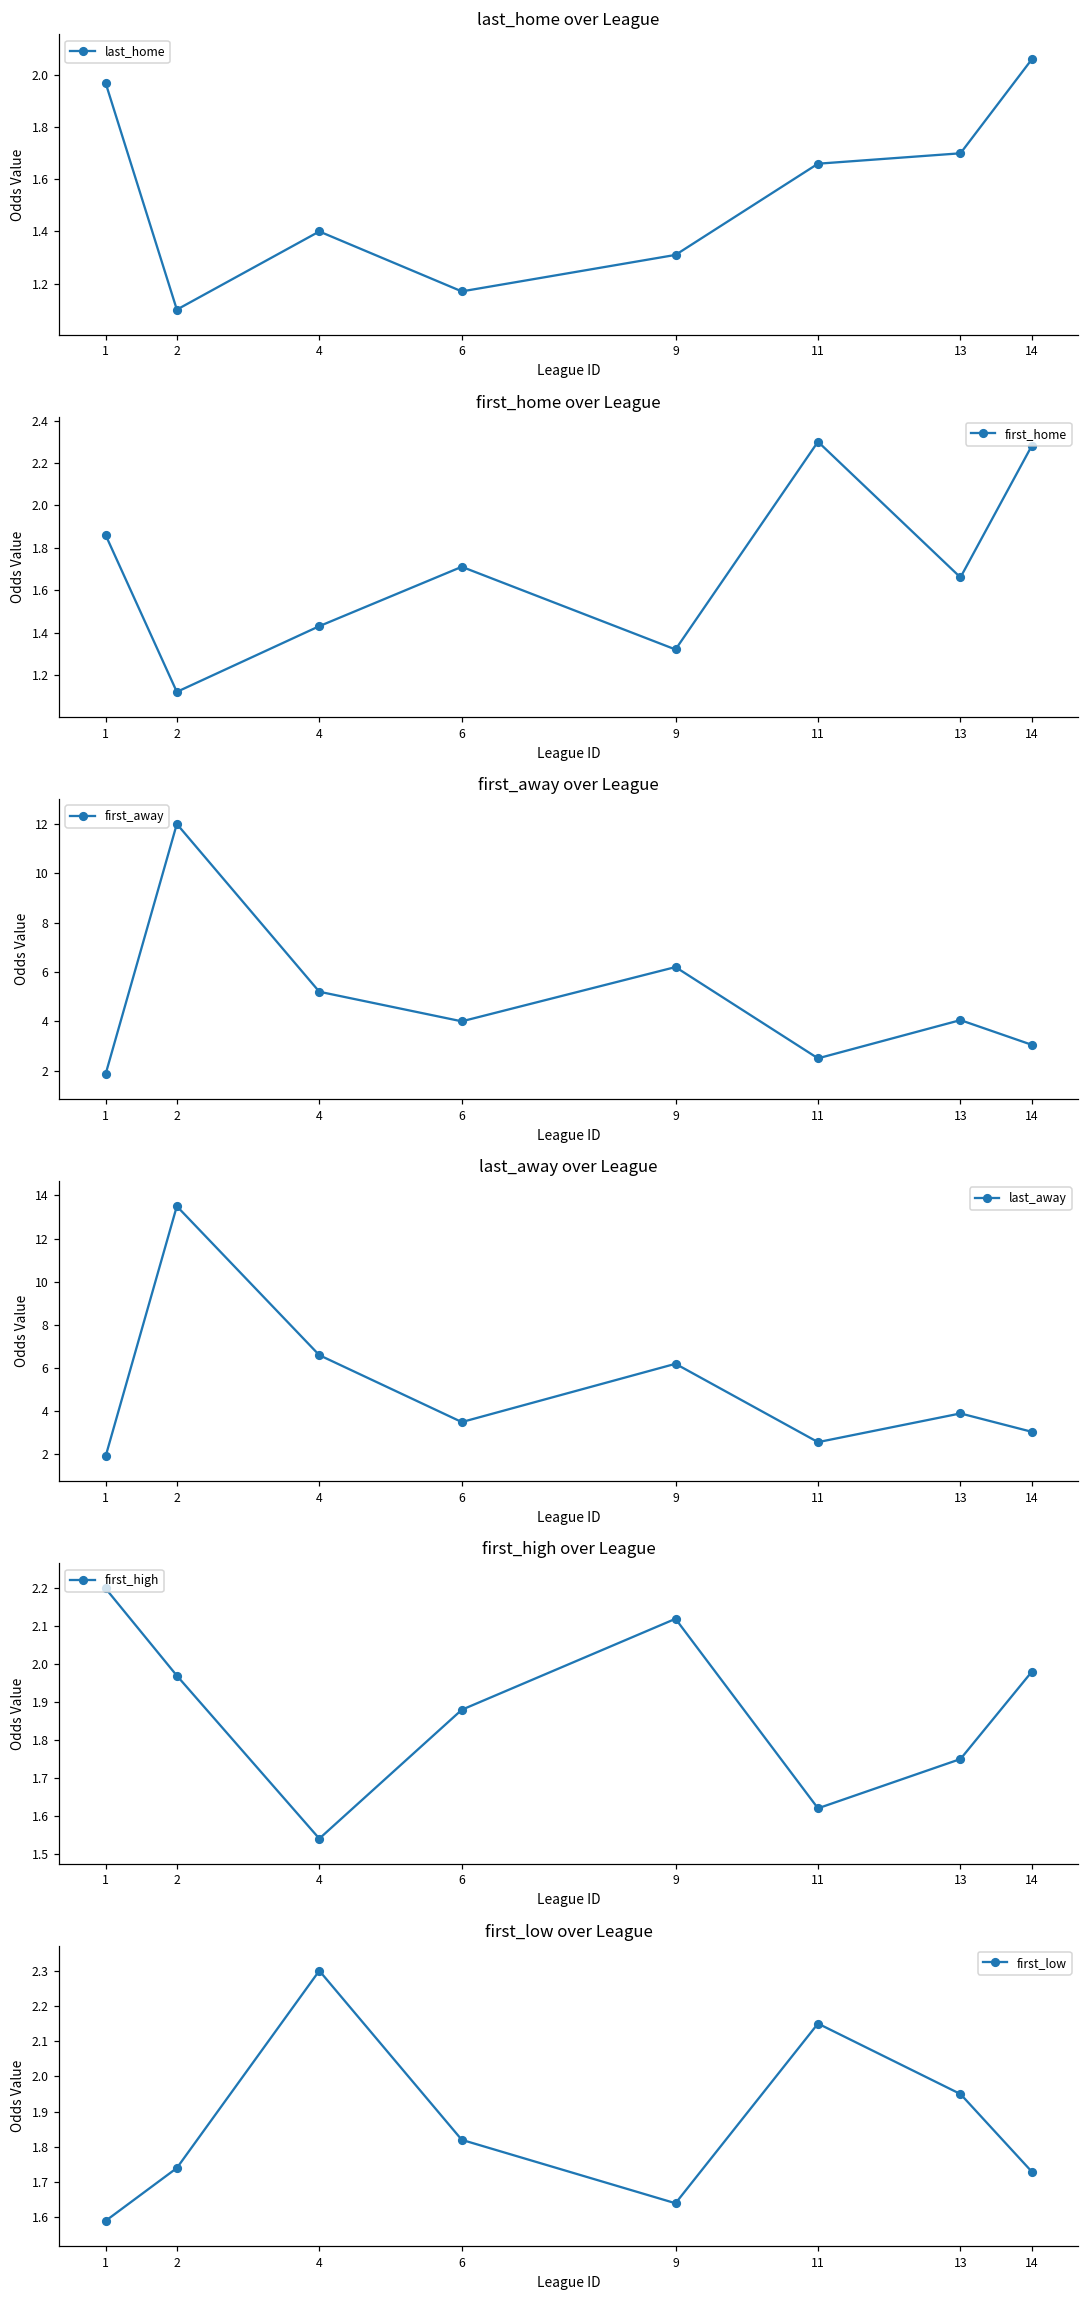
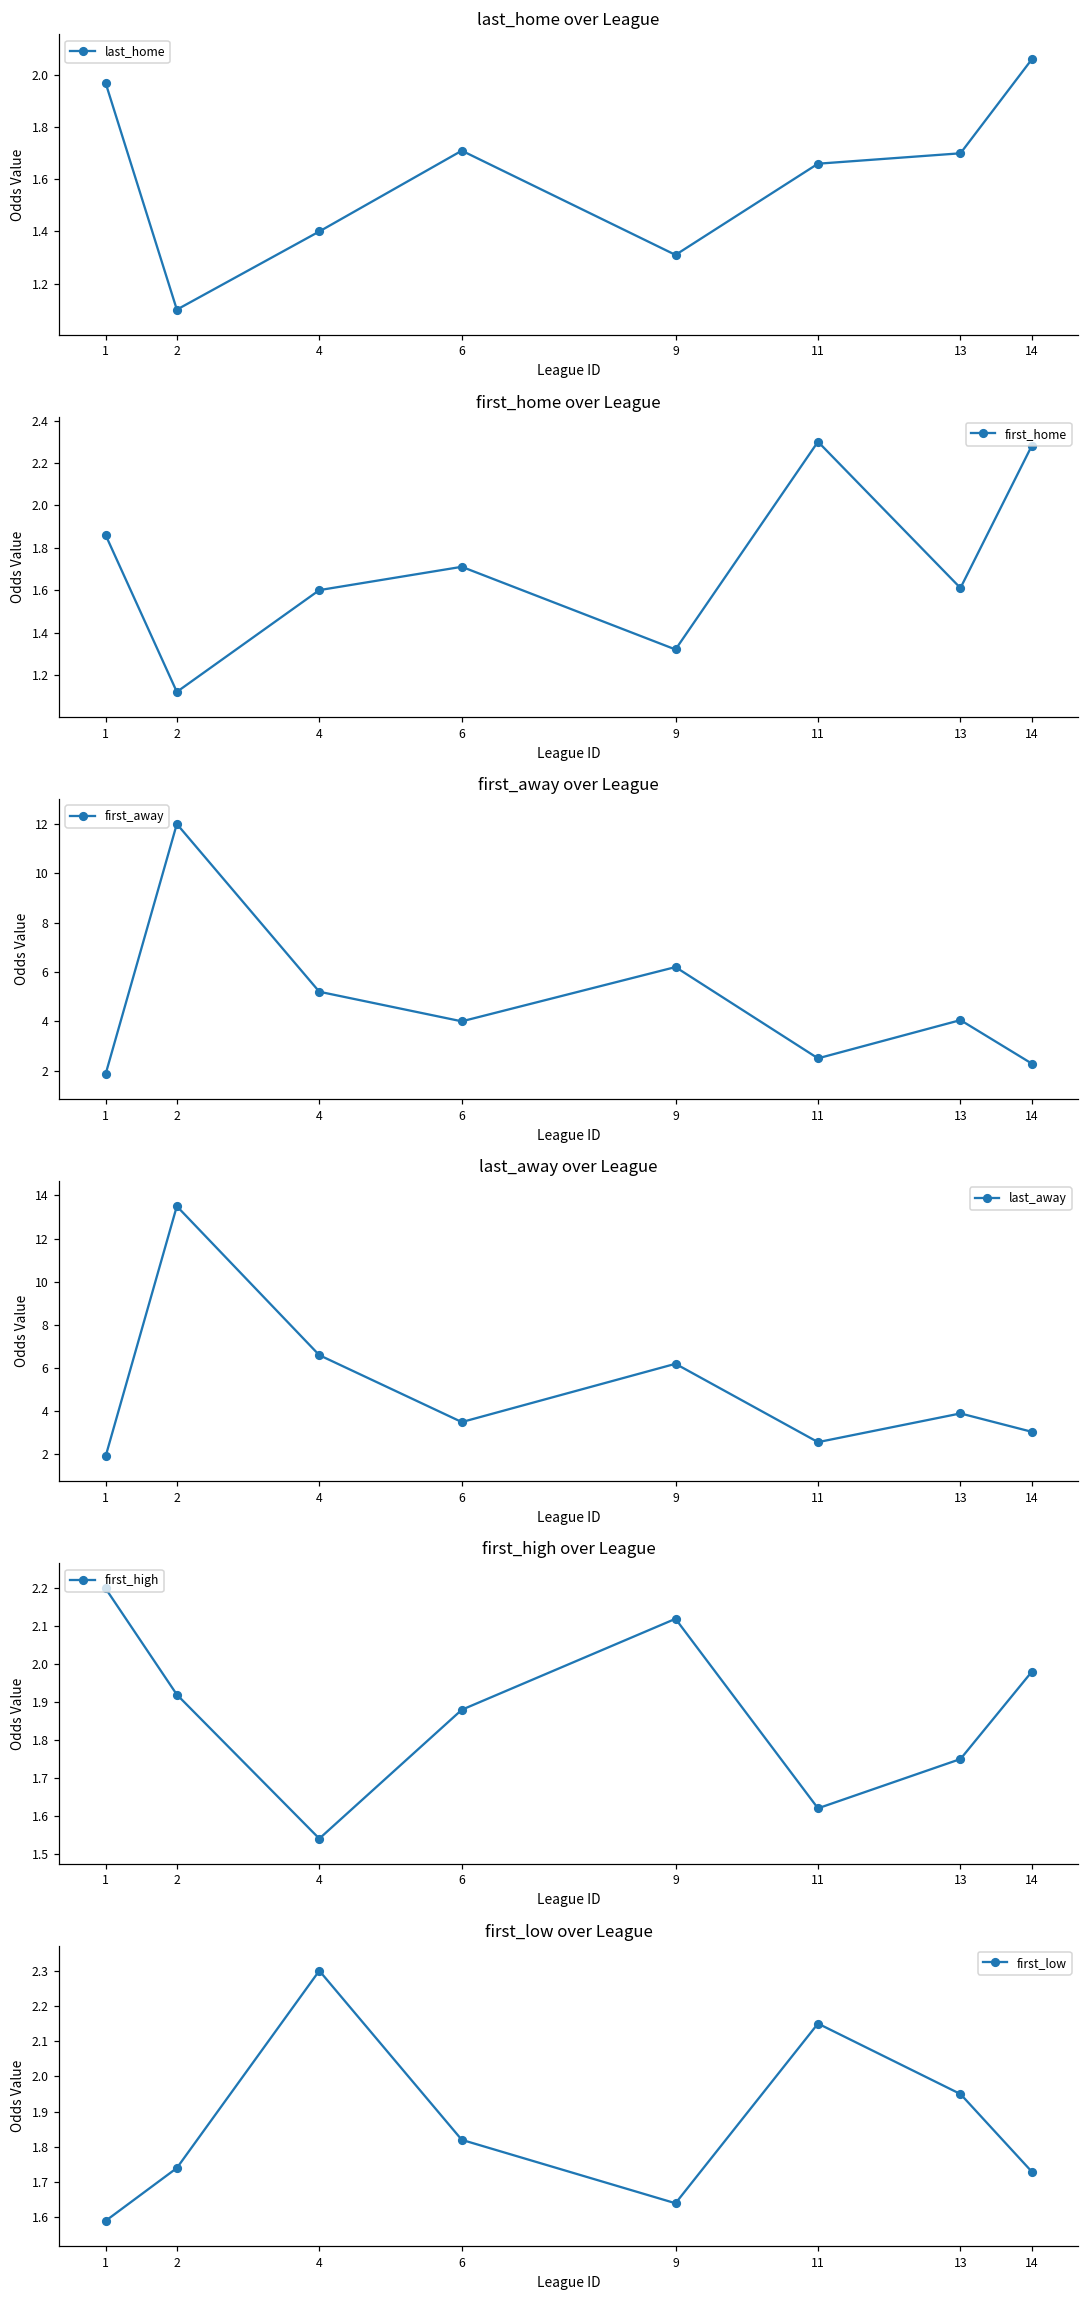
  {
    "last_home over League": {
      "1": 1.97,
      "2": 1.10,
      "4": 1.40,
-     "6": 1.17,
+     "6": 1.71,
      "9": 1.31,
      "11": 1.66,
      "13": 1.70,
      "14": 2.06
    },
    "first_home over League": {
      "1": 1.86,
      "2": 1.12,
-     "4": 1.43,
+     "4": 1.60,
      "6": 1.71,
      "9": 1.32,
      "11": 2.30,
-     "13": 1.66,
+     "13": 1.61,
      "14": 2.28
    },
    "first_away over League": {
      "1": 1.9,
      "2": 12.0,
      "4": 5.2,
      "6": 4.0,
      "9": 6.2,
      "11": 2.5,
      "13": 4.1,
-     "14": 3.1
+     "14": 2.3
    },
    "last_away over League": {
      "1": 1.9,
      "2": 13.5,
      "4": 6.6,
      "6": 3.5,
      "9": 6.2,
      "11": 2.6,
      "13": 3.9,
      "14": 3.1
    },
    "first_high over League": {
-     "2": 1.97,
+     "2": 1.92,
      "4": 1.54,
      "6": 1.88,
      "9": 2.12,
      "11": 1.62,
      "13": 1.75,
      "14": 1.98
    },
    "first_low over League": {
      "1": 1.59,
      "2": 1.74,
      "4": 2.30,
      "6": 1.82,
      "9": 1.64,
      "11": 2.15,
      "13": 1.95,
      "14": 1.73
    }
  }
